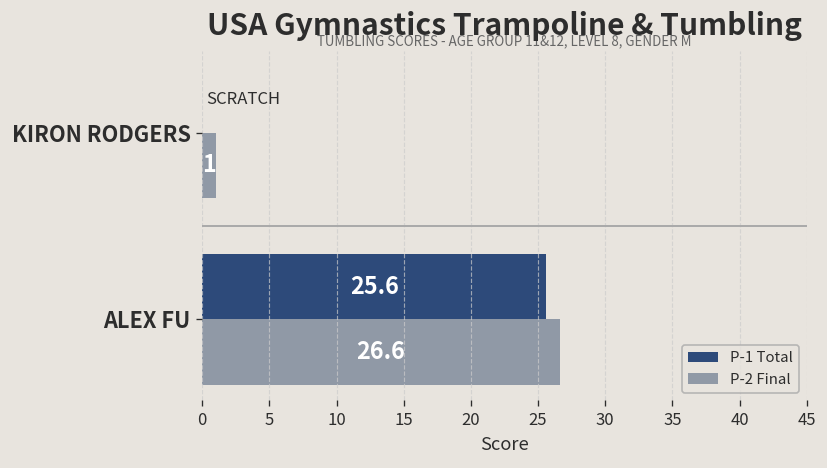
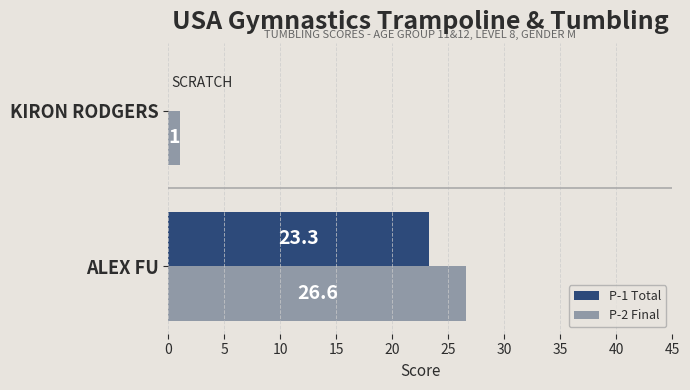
  {
    "P-1 Total": {
-     "ALEX FU": 25.6
+     "ALEX FU": 23.3
    },
    "P-2 Final": {
      "KIRON RODGERS": 1,
      "ALEX FU": 26.6
    }
  }
